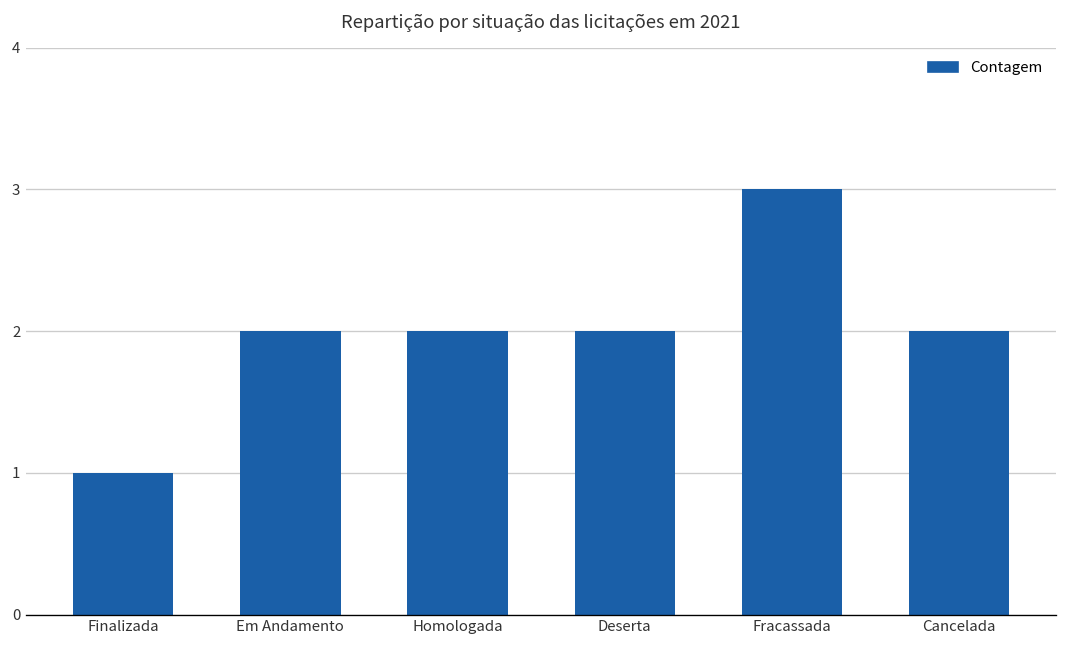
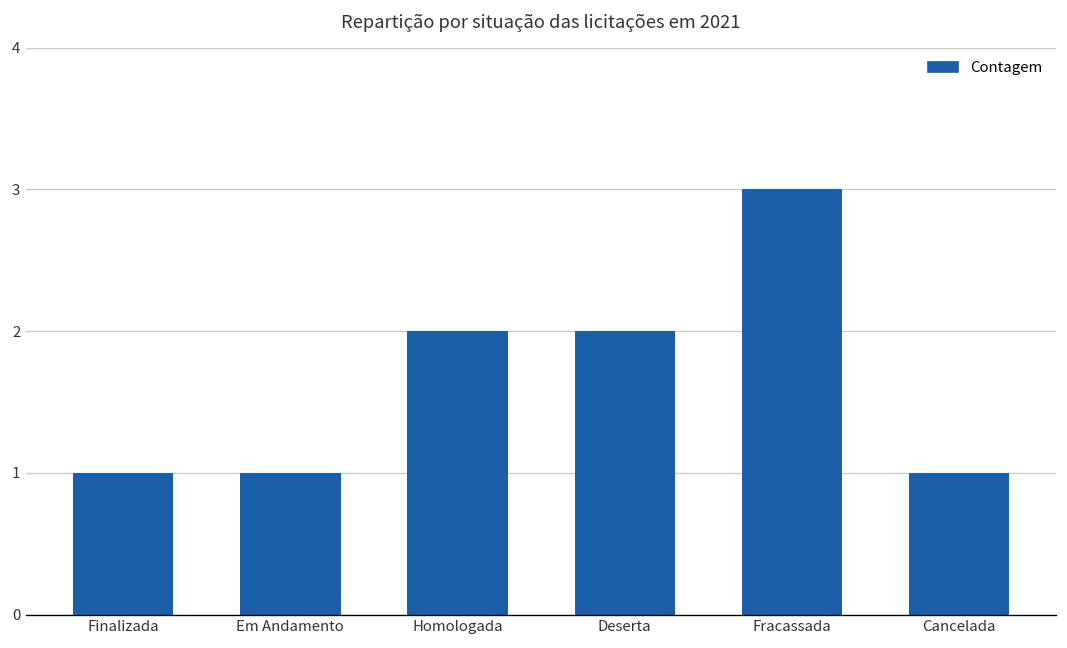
  {
    "Finalizada": 1,
-   "Em Andamento": 2,
+   "Em Andamento": 1,
    "Homologada": 2,
    "Deserta": 2,
    "Fracassada": 3,
-   "Cancelada": 2
+   "Cancelada": 1
  }
